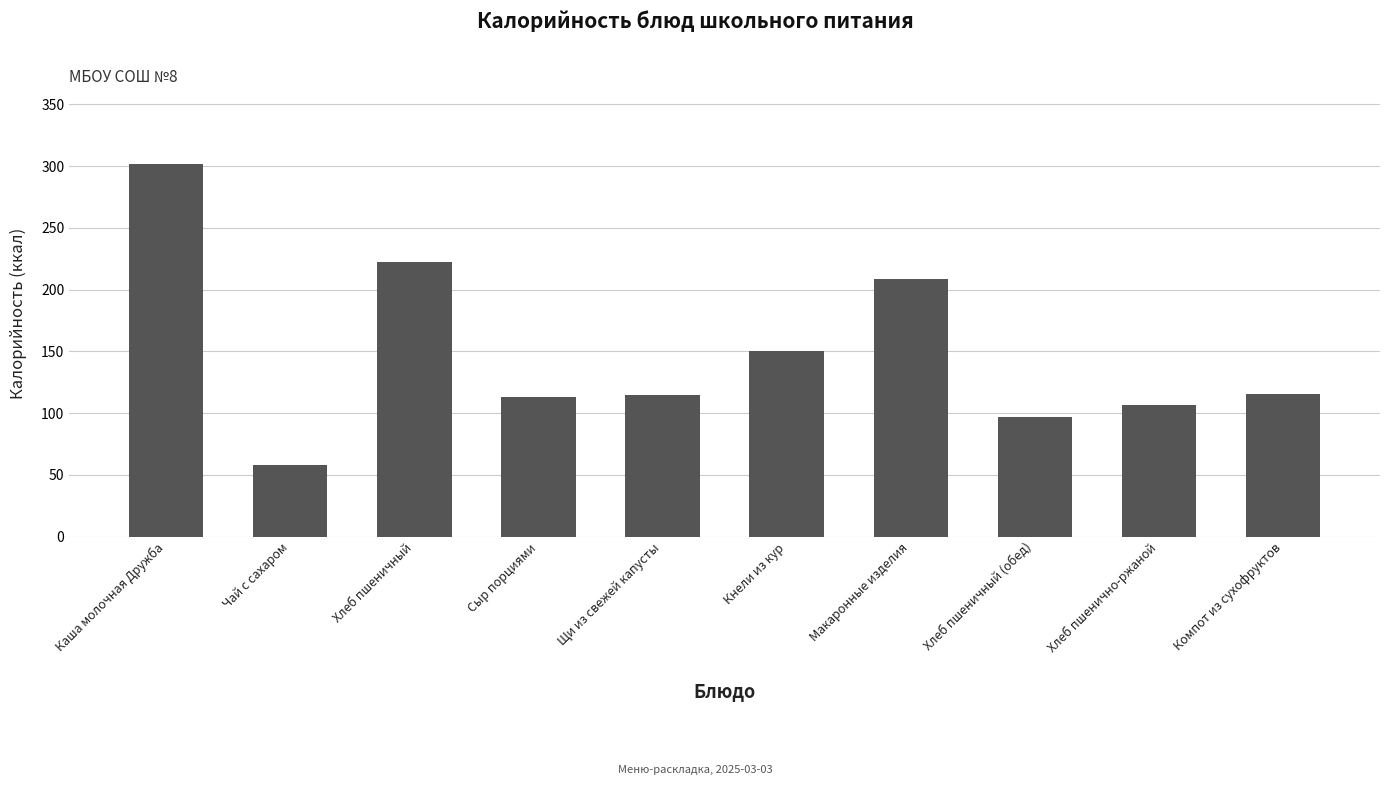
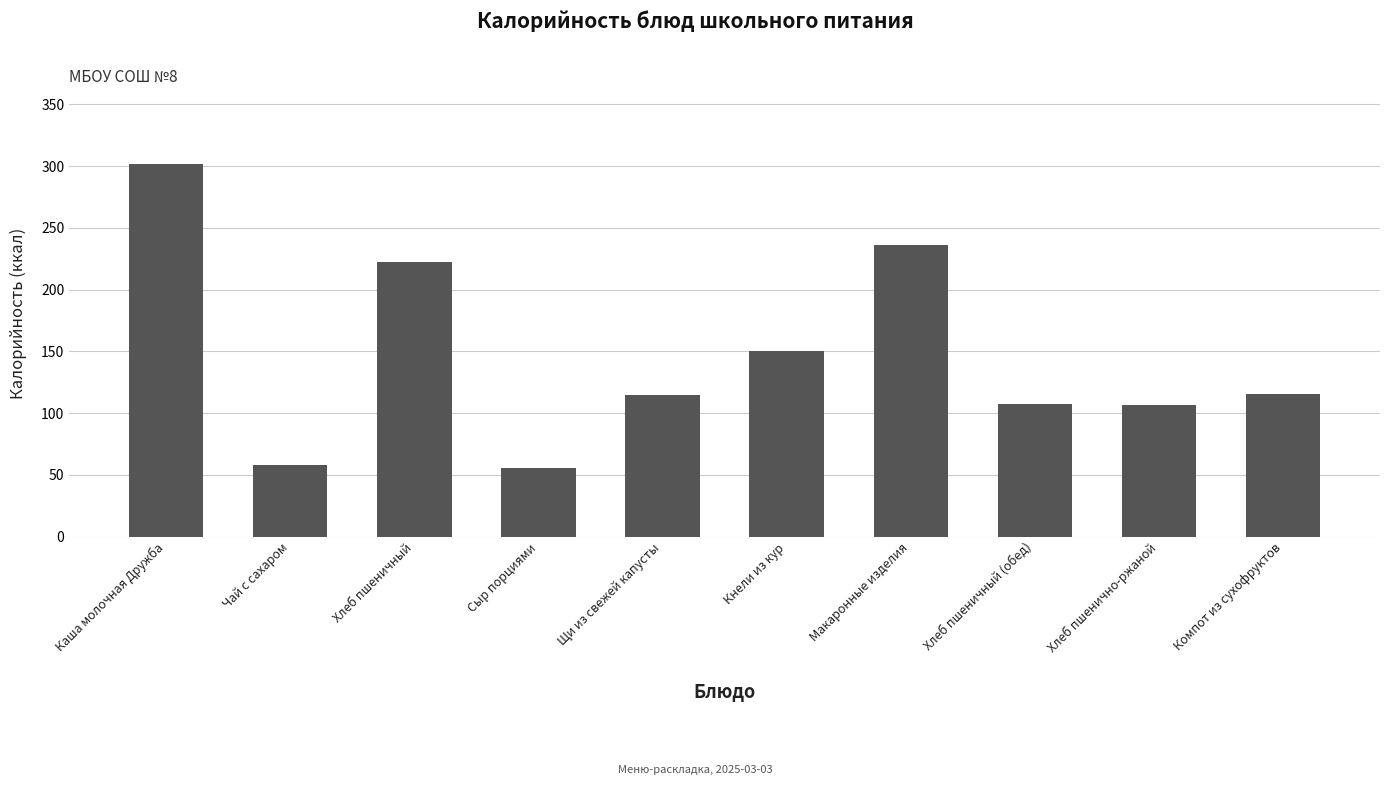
  {
    "Каша молочная Дружба": 301,
    "Чай с сахаром": 58,
    "Хлеб пшеничный": 222,
-   "Сыр порциями": 113,
+   "Сыр порциями": 56,
    "Щи из свежей капусты": 114,
    "Кнели из кур": 150,
-   "Макаронные изделия": 208,
-   "Хлеб пшеничный (обед)": 97,
+   "Макаронные изделия": 236,
+   "Хлеб пшеничный (обед)": 108,
    "Хлеб пшенично-ржаной": 106,
    "Компот из сухофруктов": 116
  }
